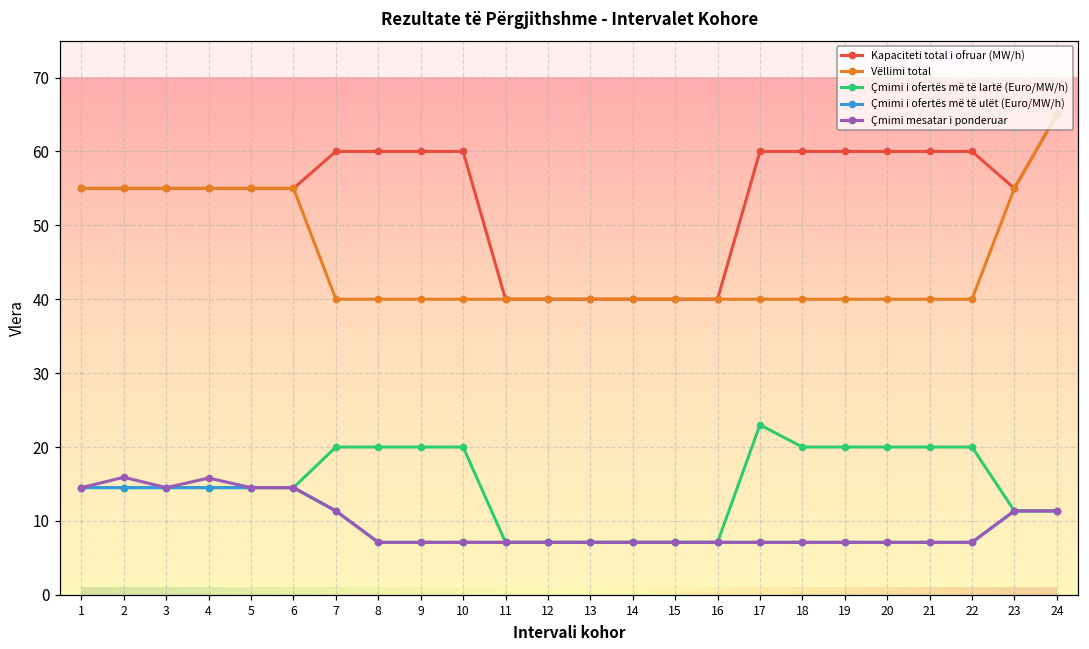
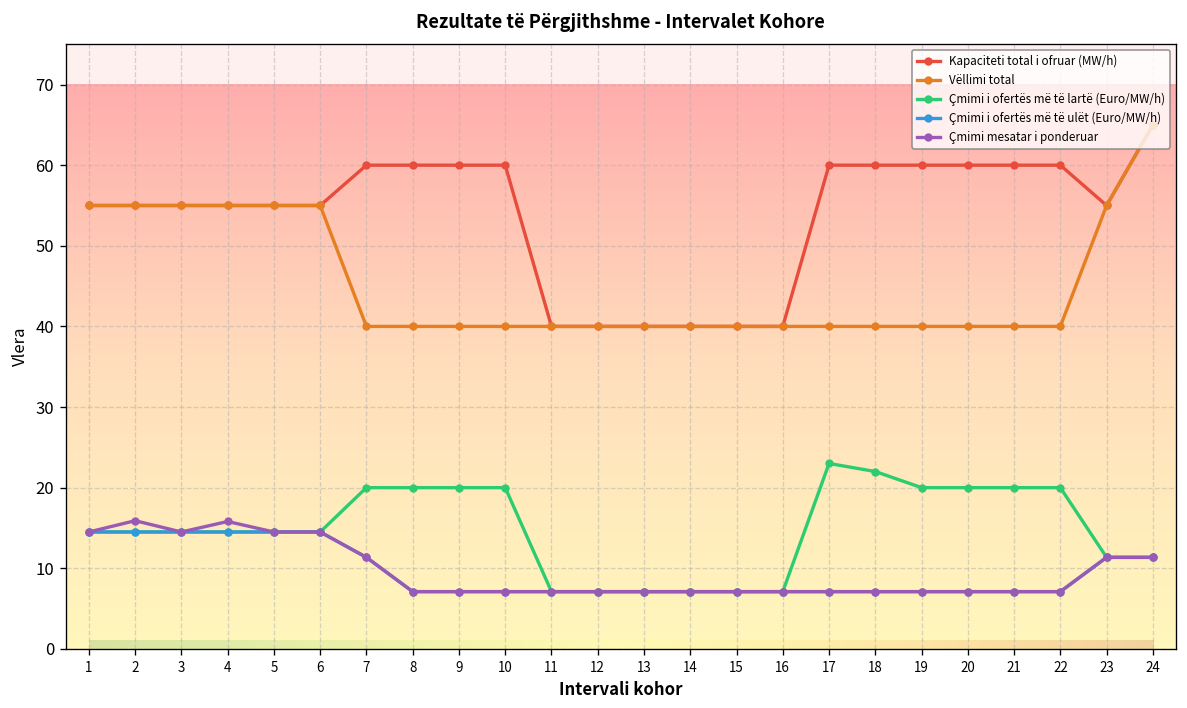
  {
    "Çmimi i ofertës më të lartë (Euro/MW/h)": {
      "7": 20,
      "8": 20,
      "9": 20,
      "10": 20,
      "17": 23,
-     "18": 20,
+     "18": 22,
      "19": 20,
      "20": 20,
      "21": 20,
      "22": 20
    },
    "Çmimi mesatar i ponderuar": {
      "2": 16,
      "4": 16
    }
  }
